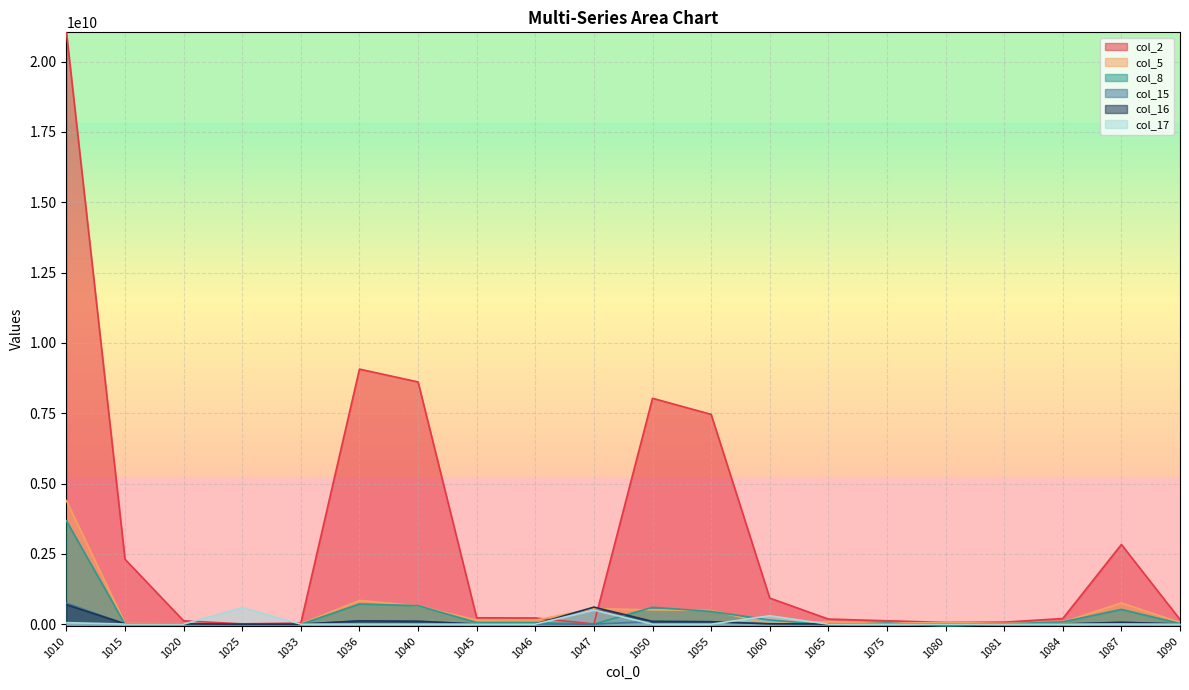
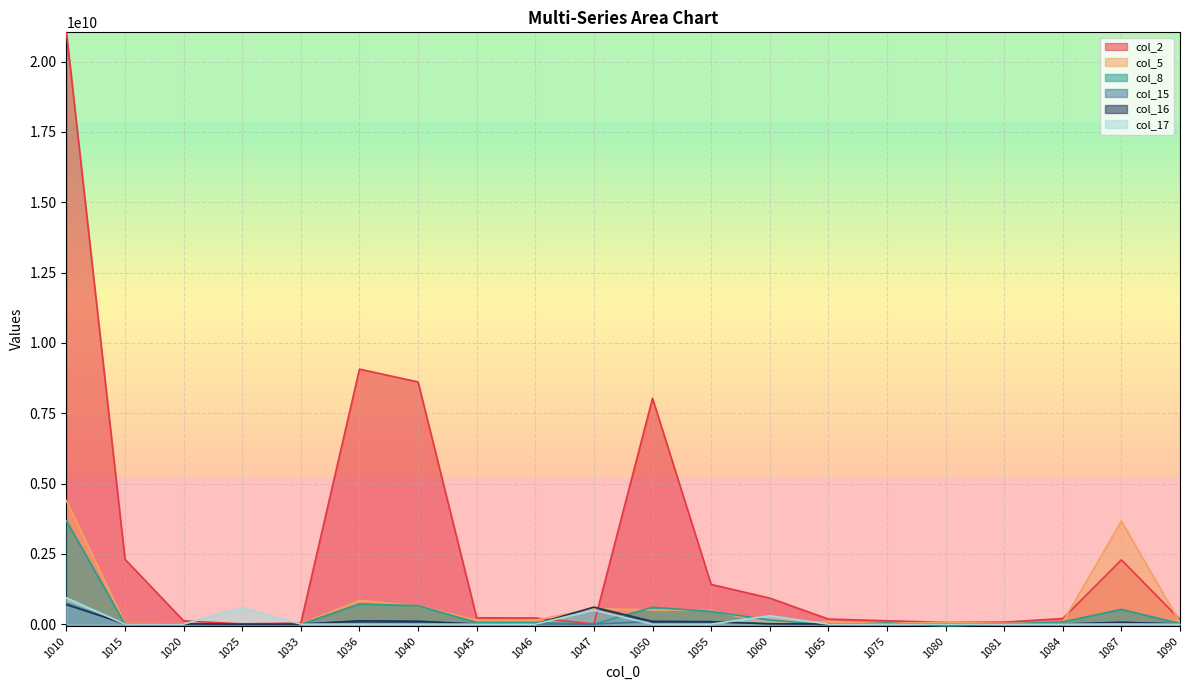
  {
    "col_2": {
      "1010": 21000000000,
      "1015": 2300000000,
      "1020": 100000000,
      "1036": 9100000000,
      "1040": 8600000000,
      "1050": 8000000000,
-     "1055": 7500000000,
+     "1055": 1400000000,
      "1060": 900000000,
      "1084": 200000000,
-     "1087": 2800000000,
+     "1087": 2300000000,
      "1090": 200000000
    },
    "col_5": {
      "1010": 4400000000,
      "1036": 800000000,
      "1050": 500000000,
-     "1087": 800000000
+     "1087": 3700000000
    },
    "col_17": {
-     "1010": 100000000,
+     "1010": 900000000,
      "1025": 600000000,
      "1036": 0,
      "1040": 0,
      "1050": 0,
      "1060": 300000000
    }
  }
